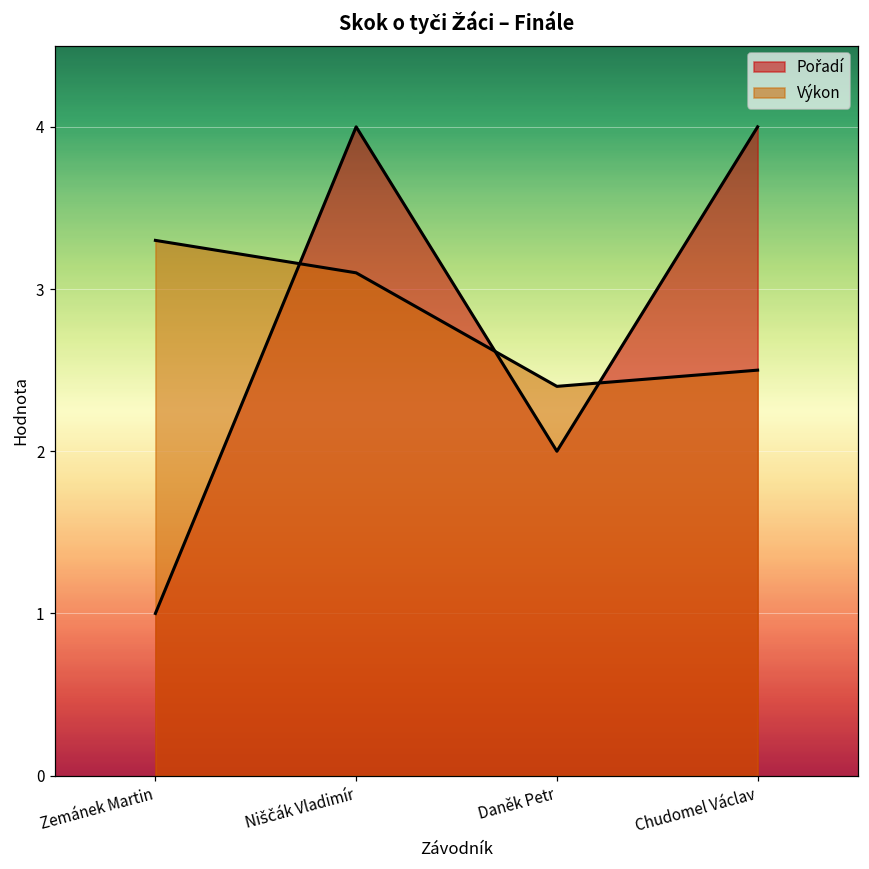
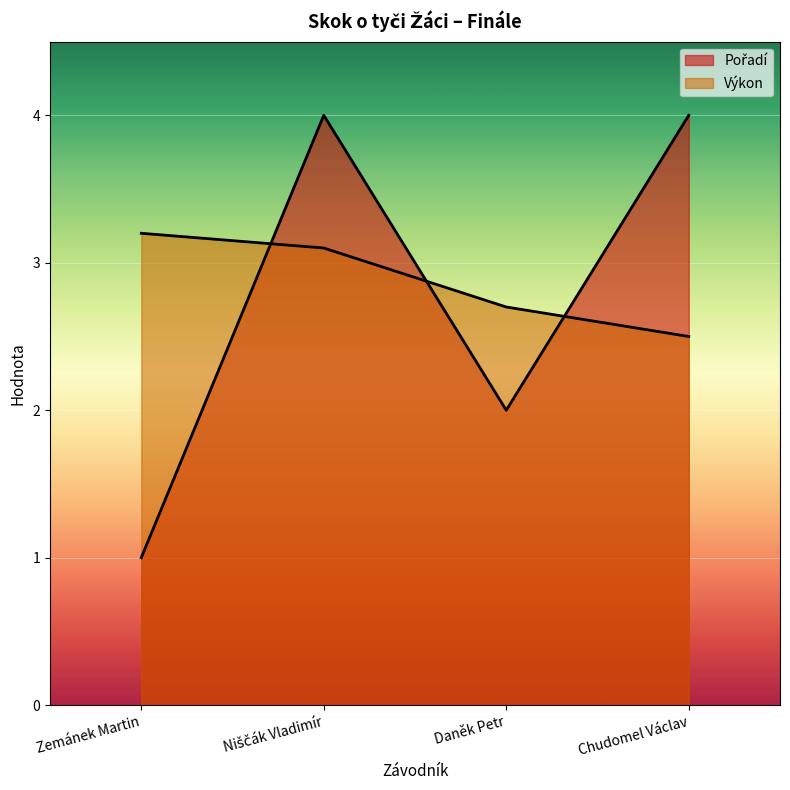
  {
    "Pořadí": {
      "Zemánek Martin": 1.0,
      "Niščák Vladimír": 4.0,
      "Daněk Petr": 2.0,
      "Chudomel Václav": 4.0
    },
    "Výkon": {
-     "Zemánek Martin": 3.3,
+     "Zemánek Martin": 3.2,
      "Niščák Vladimír": 3.1,
-     "Daněk Petr": 2.4,
+     "Daněk Petr": 2.7,
      "Chudomel Václav": 2.5
    }
  }
